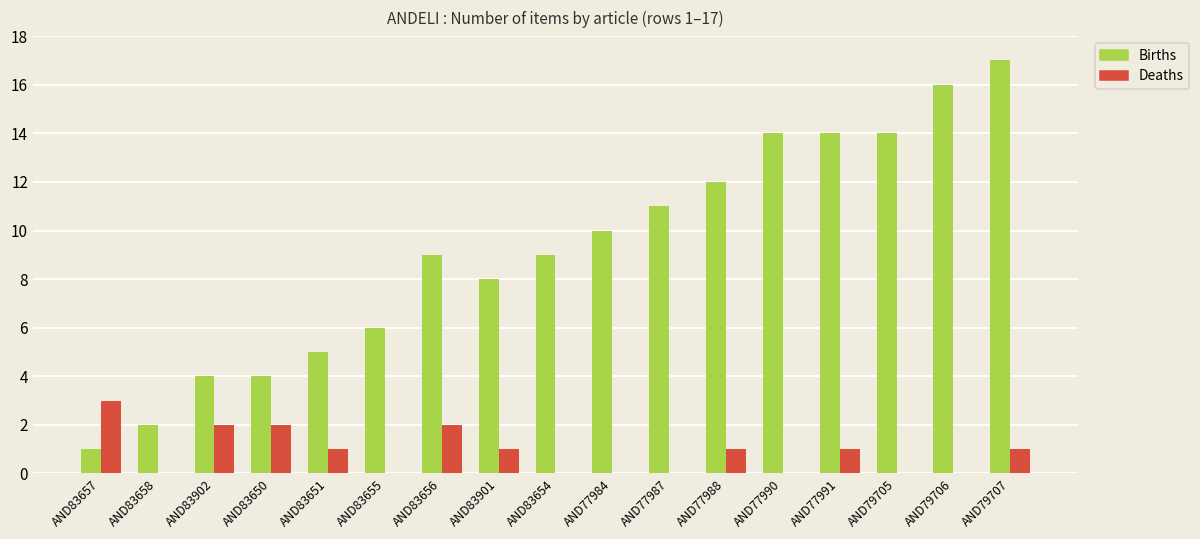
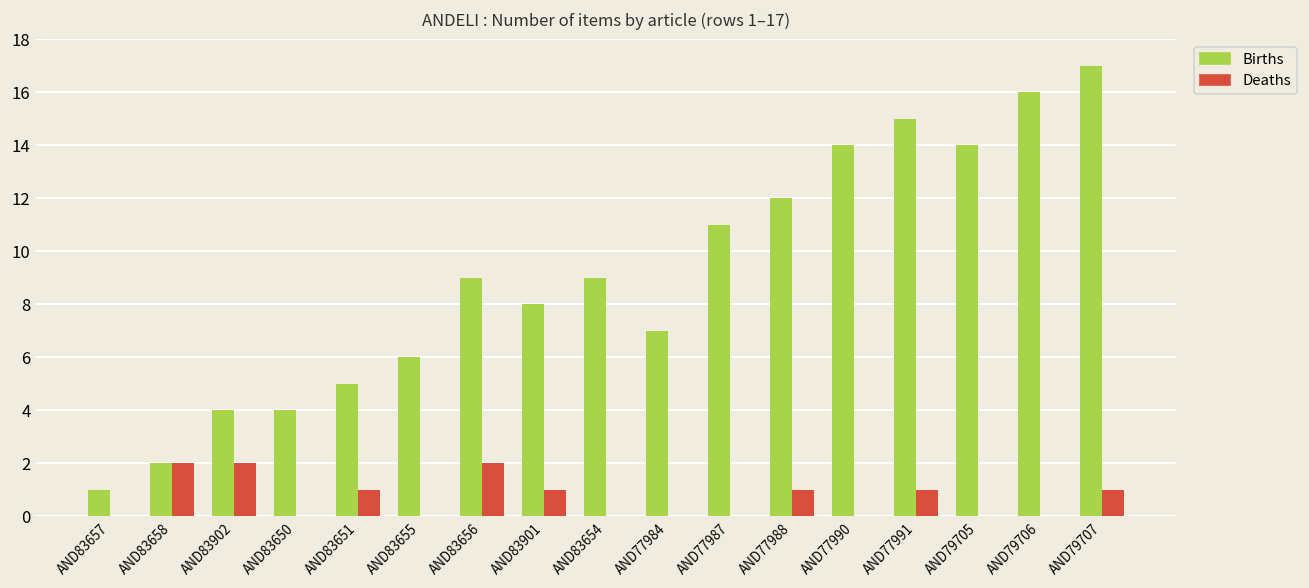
  {
    "Births": {
      "AND83657": 1,
      "AND83658": 2,
      "AND83902": 4,
      "AND83650": 4,
      "AND83651": 5,
      "AND83655": 6,
      "AND83656": 9,
      "AND83901": 8,
      "AND83654": 9,
-     "AND77984": 10,
+     "AND77984": 7,
      "AND77987": 11,
      "AND77988": 12,
      "AND77990": 14,
-     "AND77991": 14,
+     "AND77991": 15,
      "AND79705": 14,
      "AND79706": 16,
      "AND79707": 17
    },
    "Deaths": {
-     "AND83657": 3,
-     "AND83658": 0,
+     "AND83657": 0,
+     "AND83658": 2,
      "AND83902": 2,
-     "AND83650": 2,
+     "AND83650": 0,
      "AND83651": 1,
      "AND83655": 0,
      "AND83656": 2,
      "AND83901": 1,
      "AND83654": 0,
      "AND77984": 0,
      "AND77987": 0,
      "AND77988": 1,
      "AND77990": 0,
      "AND77991": 1,
      "AND79705": 0,
      "AND79706": 0,
      "AND79707": 1
    }
  }
